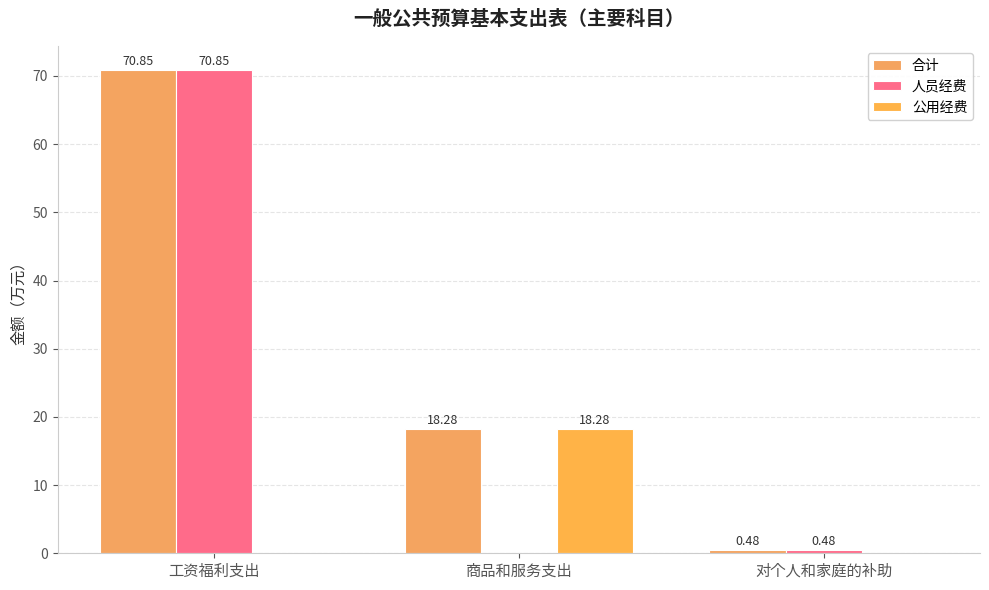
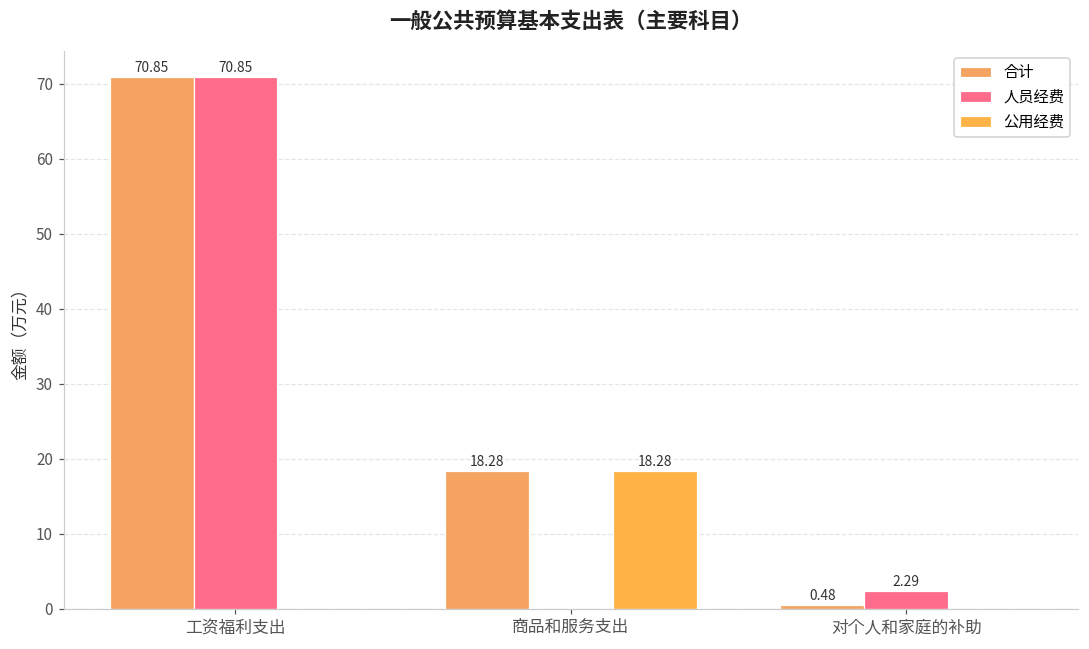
  {
    "人员经费": {
      "工资福利支出": 70.85,
-     "对个人和家庭的补助": 0.48
+     "对个人和家庭的补助": 2.29
    }
  }
